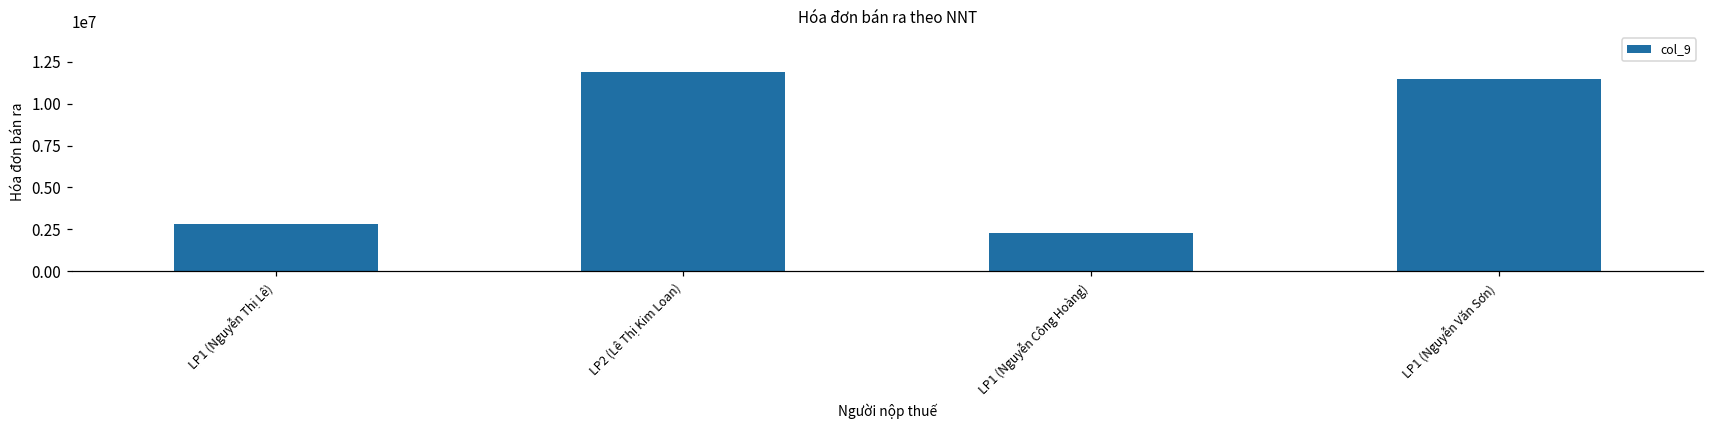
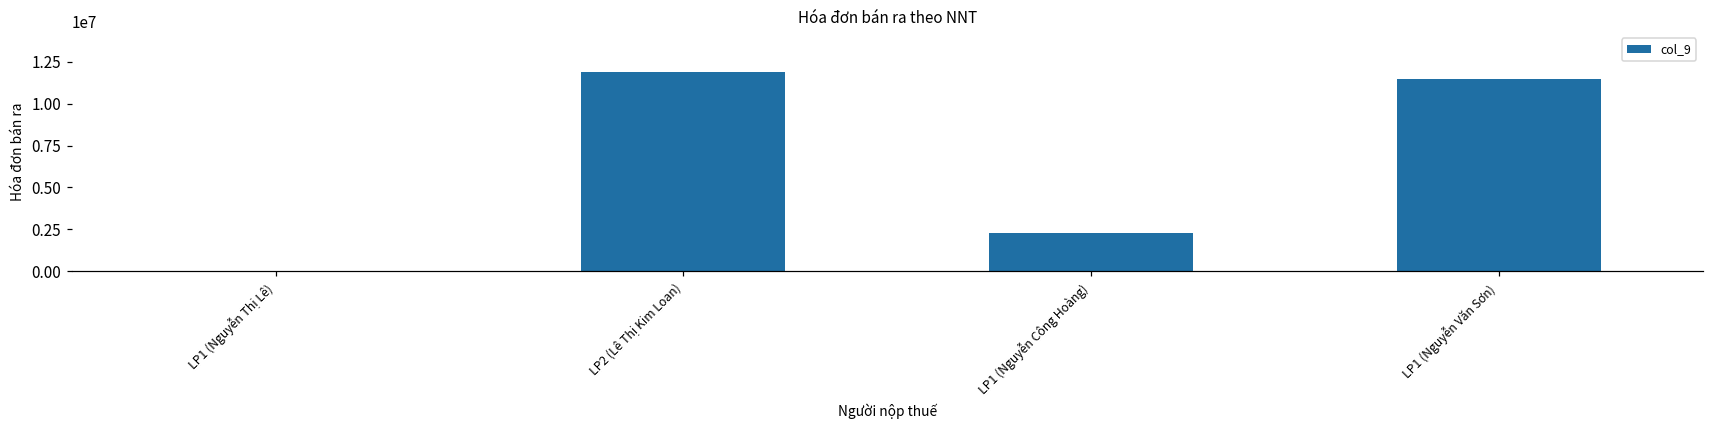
  {
-   "LP1 (Nguyễn Thị Lê)": 2800000,
+   "LP1 (Nguyễn Thị Lê)": 0,
    "LP2 (Lê Thị Kim Loan)": 11900000,
    "LP1 (Nguyễn Công Hoàng)": 2300000,
    "LP1 (Nguyễn Văn Sơn)": 11500000
  }
